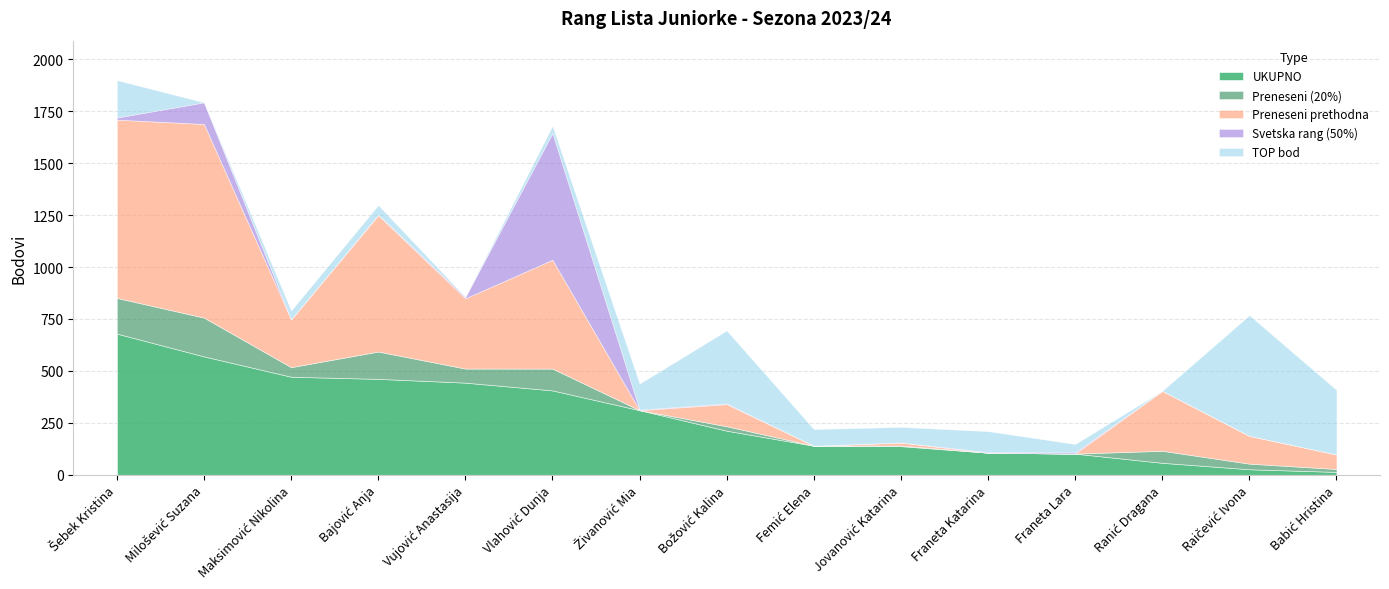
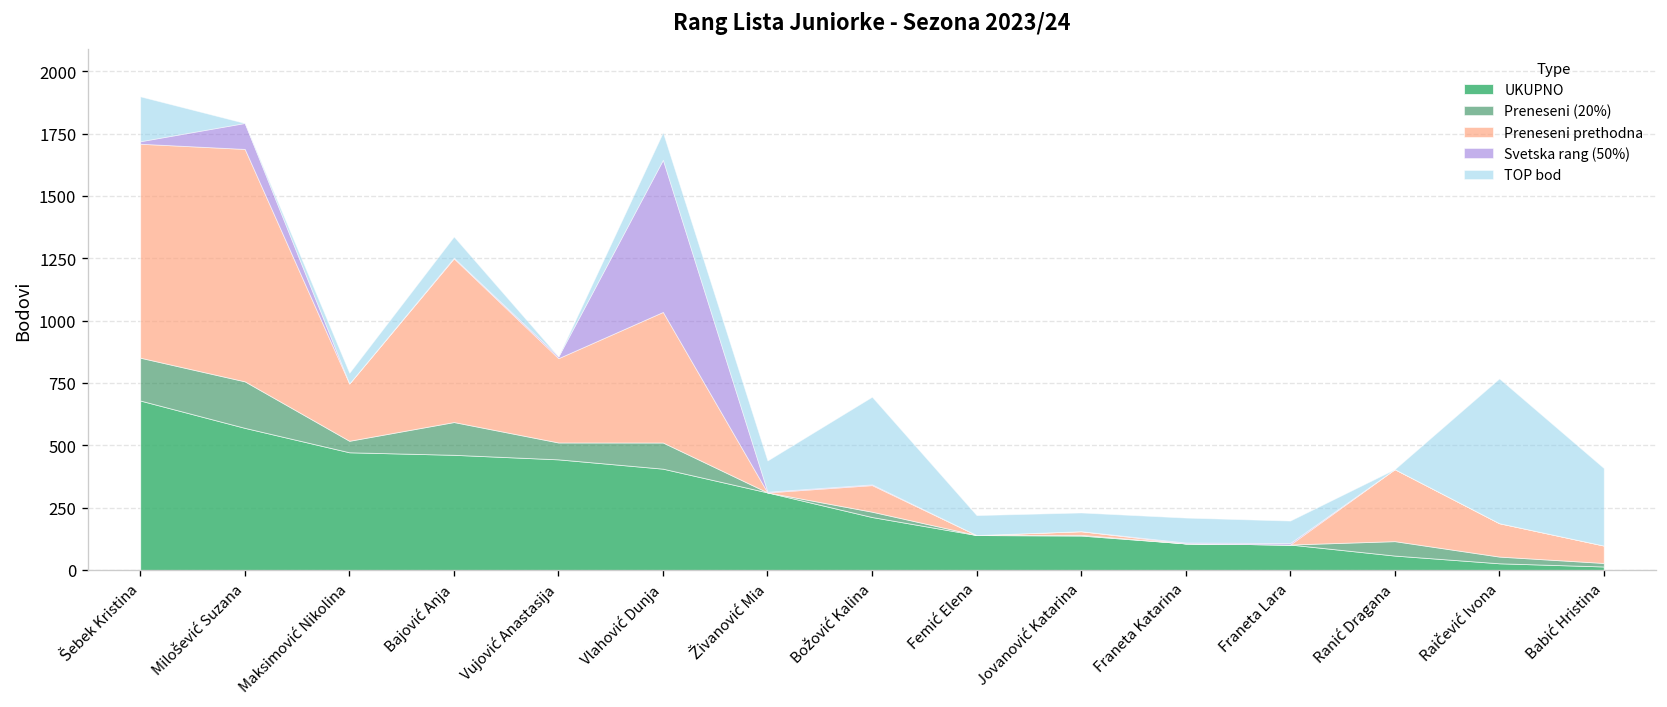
  {
    "Preneseni prethodna": {
      "Milošević Suzana": 930,
      "Vlahović Dunja": 520
    },
    "Svetska rang (50%)": {
      "Vlahović Dunja": 610
    },
    "TOP bod": {
      "Šebek Kristina": 180,
      "Maksimović Nikolina": 40,
-     "Bajović Anja": 50,
-     "Vlahović Dunja": 30,
+     "Bajović Anja": 90,
+     "Vlahović Dunja": 110,
      "Živanović Mia": 130,
      "Božović Kalina": 350,
      "Femić Elena": 80,
      "Jovanović Katarina": 80,
      "Franeta Katarina": 100,
-     "Franeta Lara": 40,
+     "Franeta Lara": 90,
      "Raičević Ivona": 580,
      "Babić Hristina": 310
    }
  }
